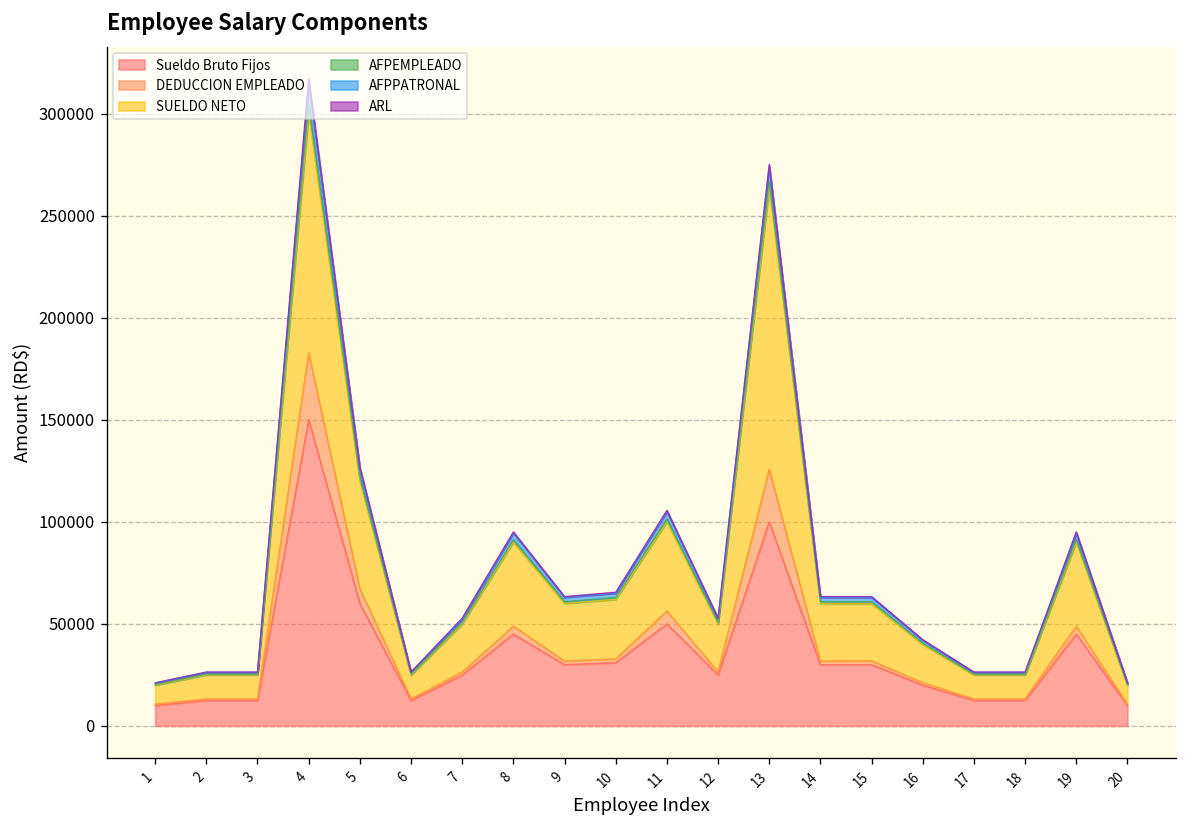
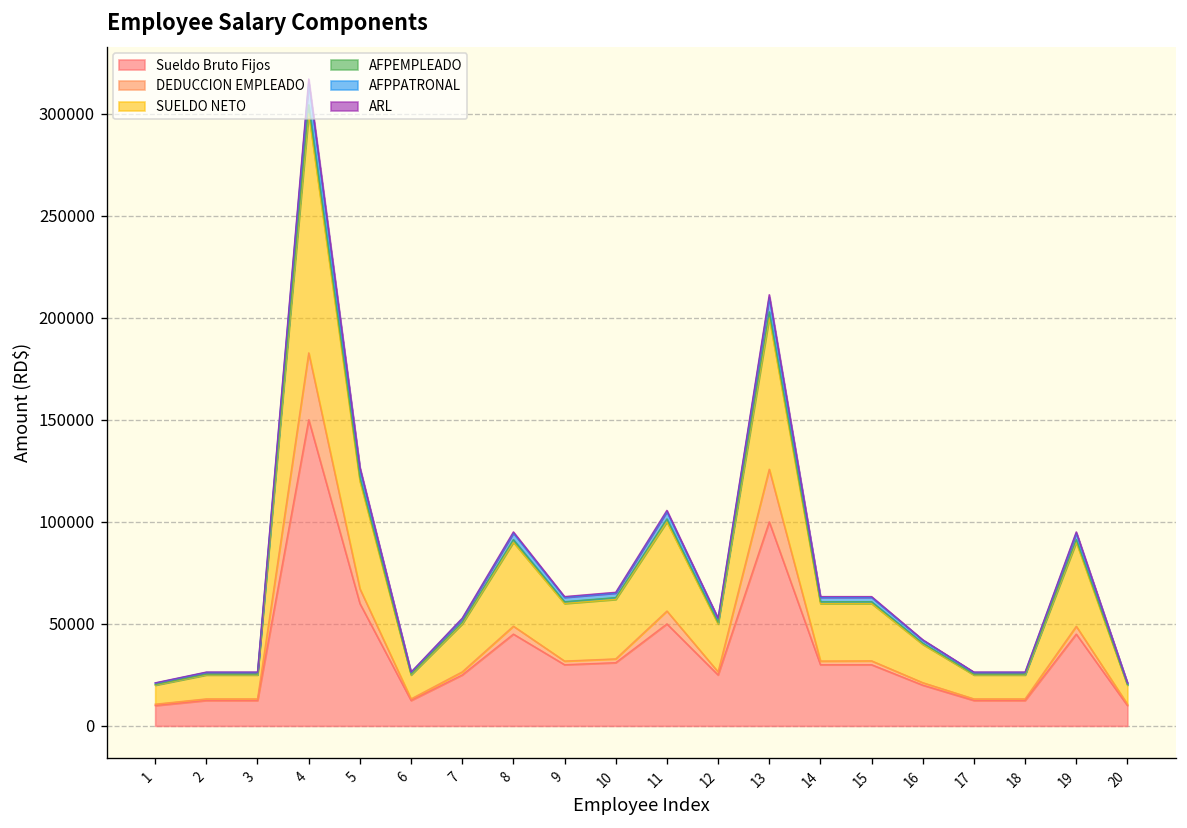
  {
    "SUELDO NETO": {
      "4": 117000,
      "5": 53000,
-     "13": 138000
+     "13": 74000
    },
    "AFPEMPLEADO": {
      "5": 2000,
      "13": 3000
    }
  }
